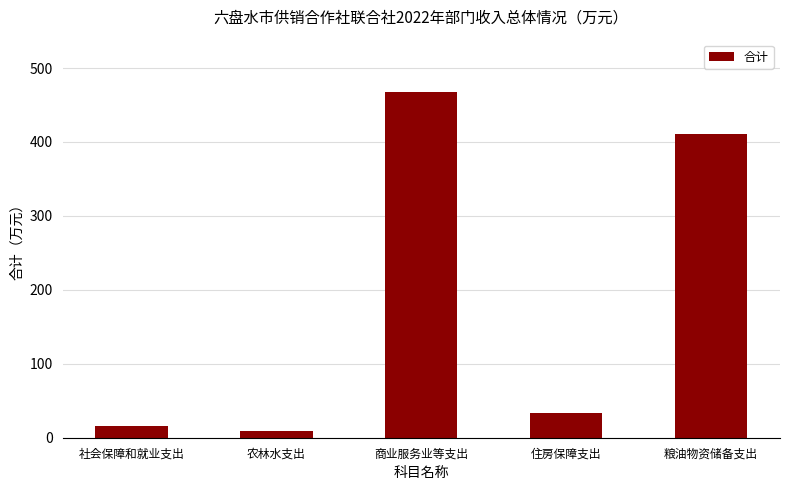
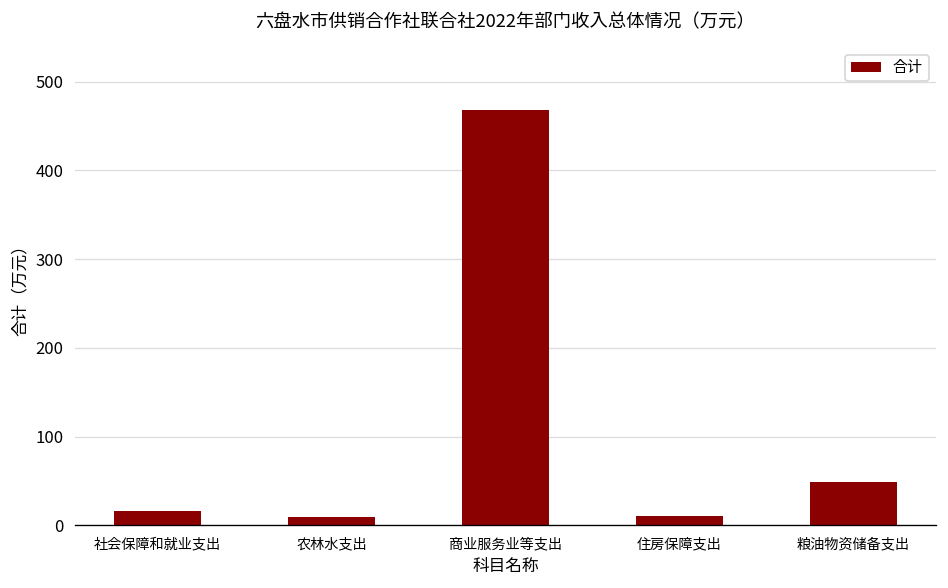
  {
    "社会保障和就业支出": 20,
    "农林水支出": 10,
    "商业服务业等支出": 470,
-   "住房保障支出": 30,
-   "粮油物资储备支出": 410
+   "住房保障支出": 10,
+   "粮油物资储备支出": 50
  }
